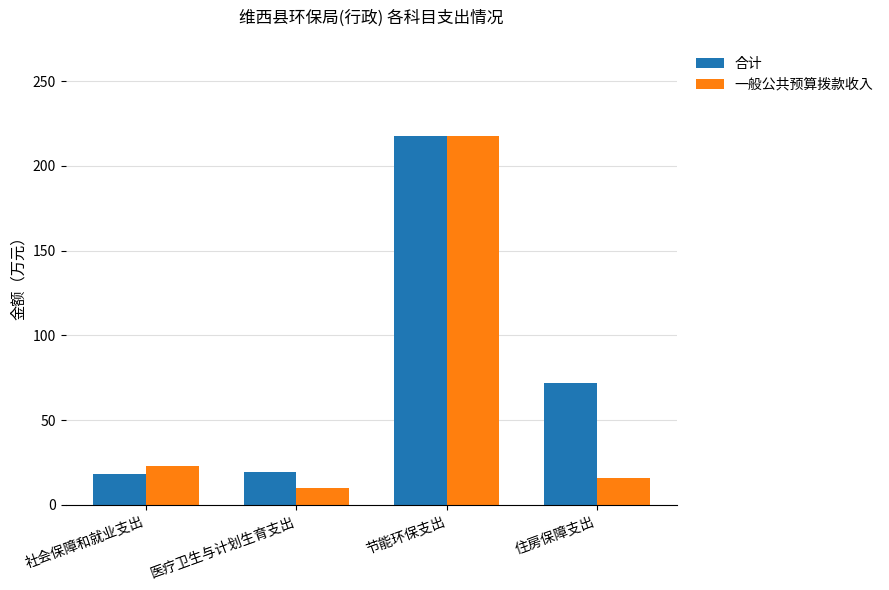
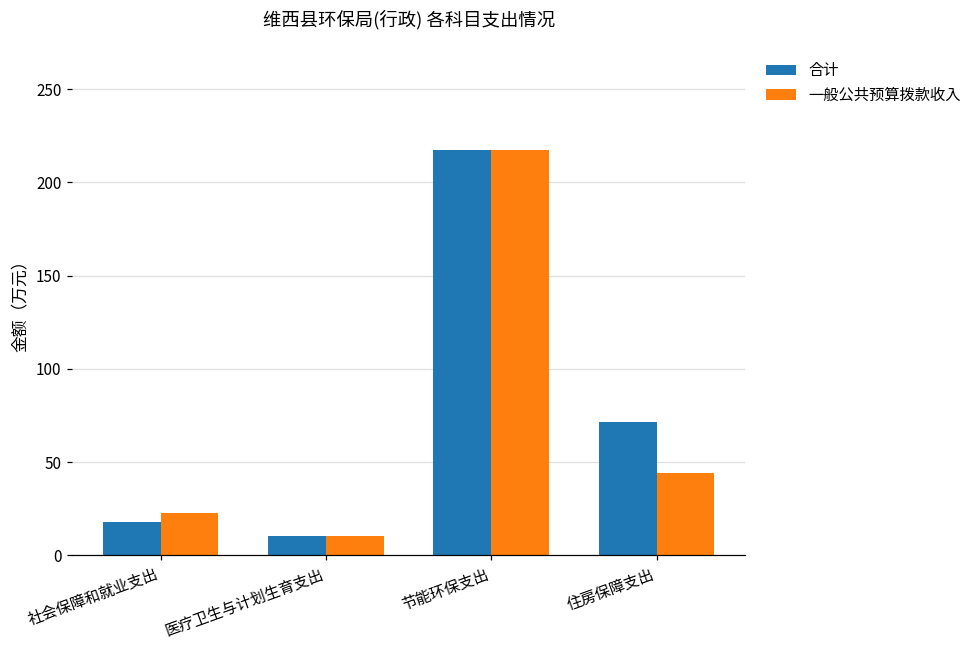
  {
    "合计": {
      "社会保障和就业支出": 18,
-     "医疗卫生与计划生育支出": 20,
+     "医疗卫生与计划生育支出": 10,
      "节能环保支出": 217,
      "住房保障支出": 72
    },
    "一般公共预算拨款收入": {
      "社会保障和就业支出": 23,
      "医疗卫生与计划生育支出": 10,
      "节能环保支出": 217,
-     "住房保障支出": 16
+     "住房保障支出": 44
    }
  }
